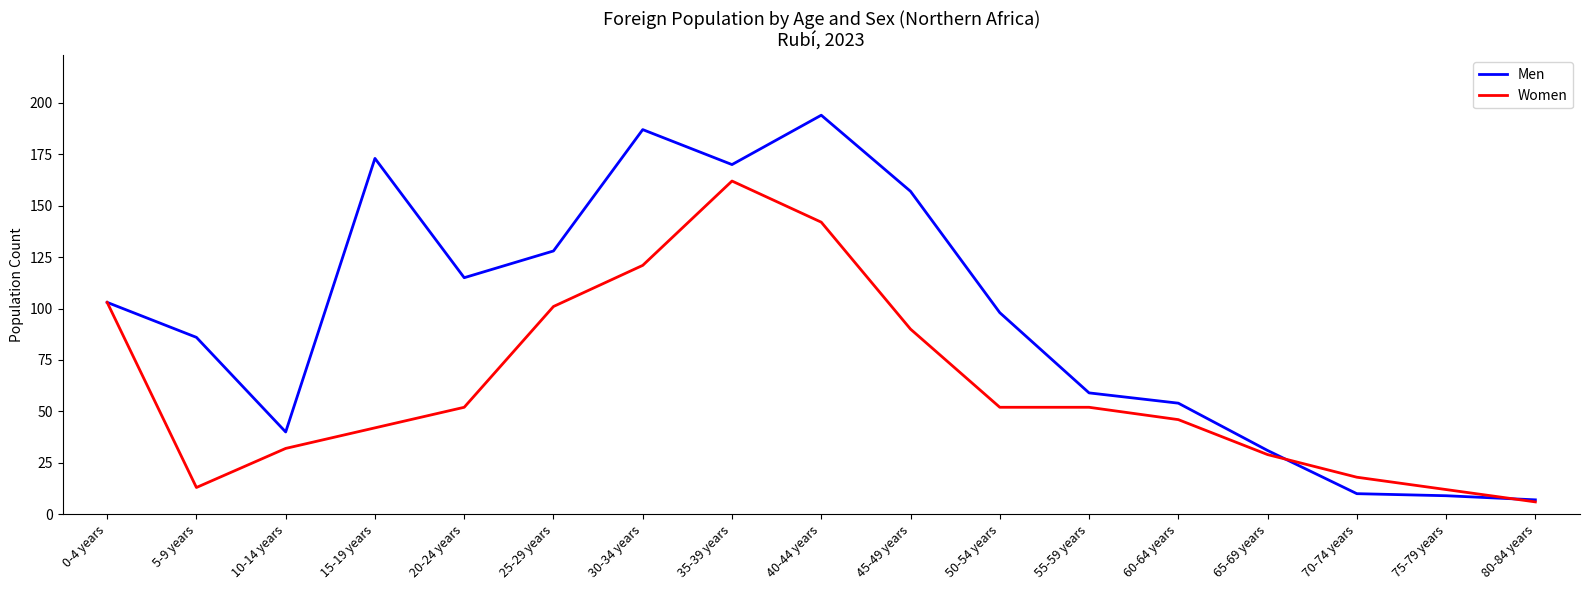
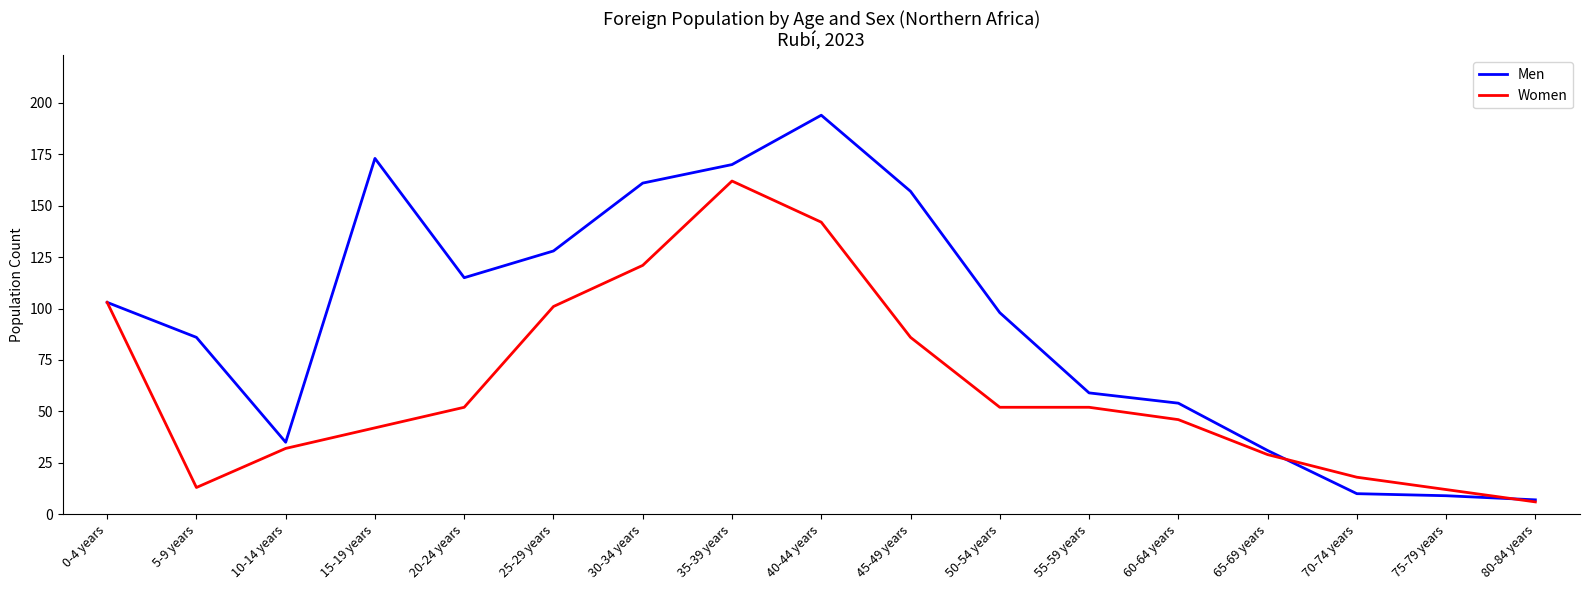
  {
    "Men": {
      "5-9 years": 86,
-     "10-14 years": 40,
+     "10-14 years": 35,
      "15-19 years": 173,
      "20-24 years": 115,
      "25-29 years": 128,
-     "30-34 years": 187,
+     "30-34 years": 161,
      "35-39 years": 170,
      "40-44 years": 194,
      "45-49 years": 157,
      "50-54 years": 98,
      "55-59 years": 59,
      "60-64 years": 54,
      "65-69 years": 31,
      "70-74 years": 10,
      "75-79 years": 9
    },
    "Women": {
      "5-9 years": 13,
      "10-14 years": 32,
      "15-19 years": 42,
      "20-24 years": 52,
      "25-29 years": 101,
      "30-34 years": 121,
      "35-39 years": 162,
      "40-44 years": 142,
-     "45-49 years": 90,
+     "45-49 years": 86,
      "50-54 years": 52,
      "55-59 years": 52,
      "60-64 years": 46,
      "65-69 years": 29,
      "70-74 years": 18,
      "75-79 years": 12
    }
  }
